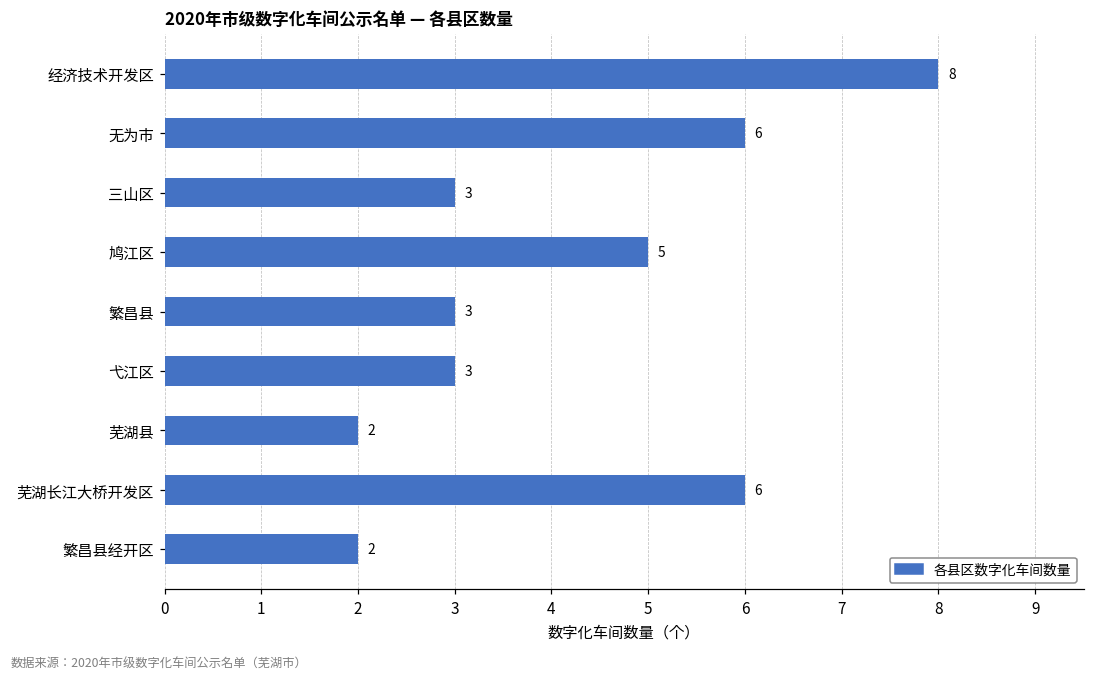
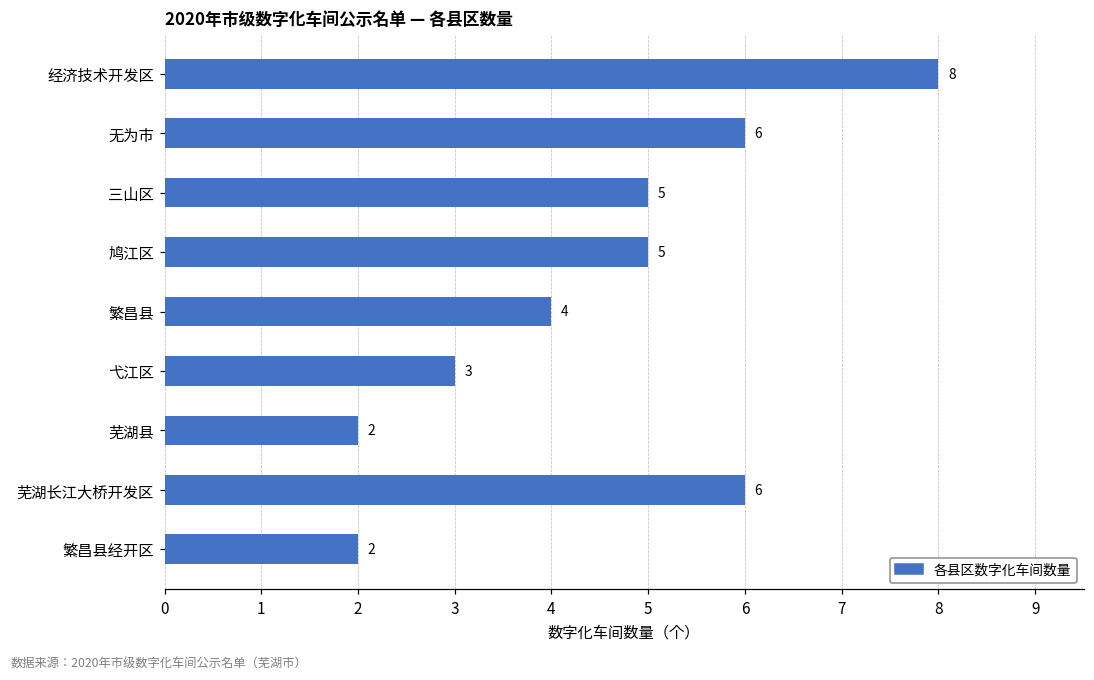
  {
    "经济技术开发区": 8,
    "无为市": 6,
-   "三山区": 3,
+   "三山区": 5,
    "鸠江区": 5,
-   "繁昌县": 3,
+   "繁昌县": 4,
    "弋江区": 3,
    "芜湖县": 2,
    "芜湖长江大桥开发区": 6,
    "繁昌县经开区": 2
  }
